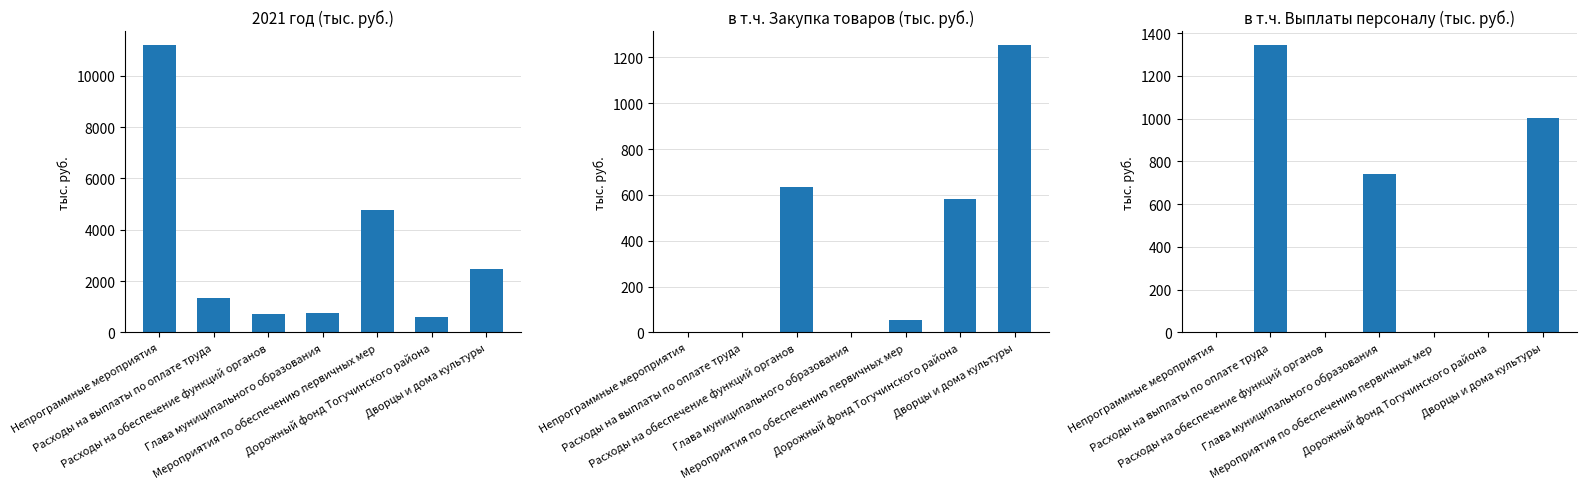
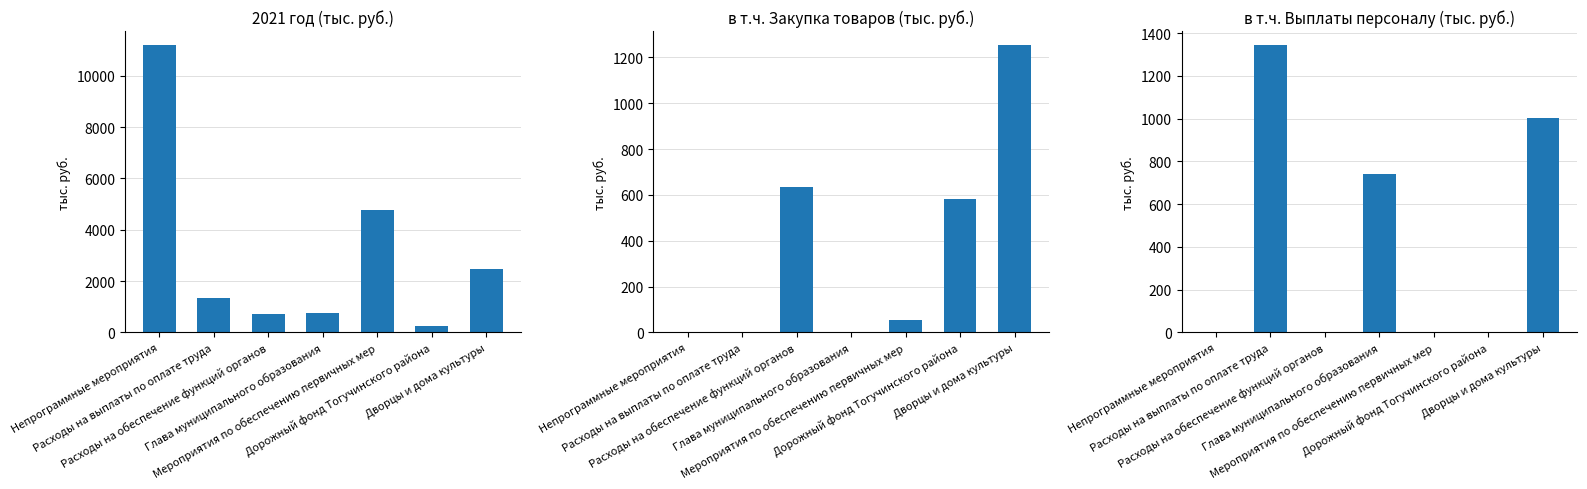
  {
    "2021 год (тыс. руб.)": {
      "Непрограммные мероприятия": 11200,
      "Расходы на выплаты по оплате труда": 1300,
      "Расходы на обеспечение функций органов": 700,
      "Глава муниципального образования": 700,
      "Мероприятия по обеспечению первичных мер": 4800,
-     "Дорожный фонд Тогучинского района": 600,
+     "Дорожный фонд Тогучинского района": 300,
      "Дворцы и дома культуры": 2500
    },
    "в т.ч. Закупка товаров (тыс. руб.)": {
      "Непрограммные мероприятия": 0,
      "Расходы на выплаты по оплате труда": 0,
      "Расходы на обеспечение функций органов": 630,
      "Глава муниципального образования": 0,
      "Мероприятия по обеспечению первичных мер": 50,
      "Дорожный фонд Тогучинского района": 580,
      "Дворцы и дома культуры": 1250
    },
    "в т.ч. Выплаты персоналу (тыс. руб.)": {
      "Непрограммные мероприятия": 0,
      "Расходы на выплаты по оплате труда": 1340,
      "Расходы на обеспечение функций органов": 0,
      "Глава муниципального образования": 740,
      "Мероприятия по обеспечению первичных мер": 0,
      "Дорожный фонд Тогучинского района": 0,
      "Дворцы и дома культуры": 1000
    }
  }
